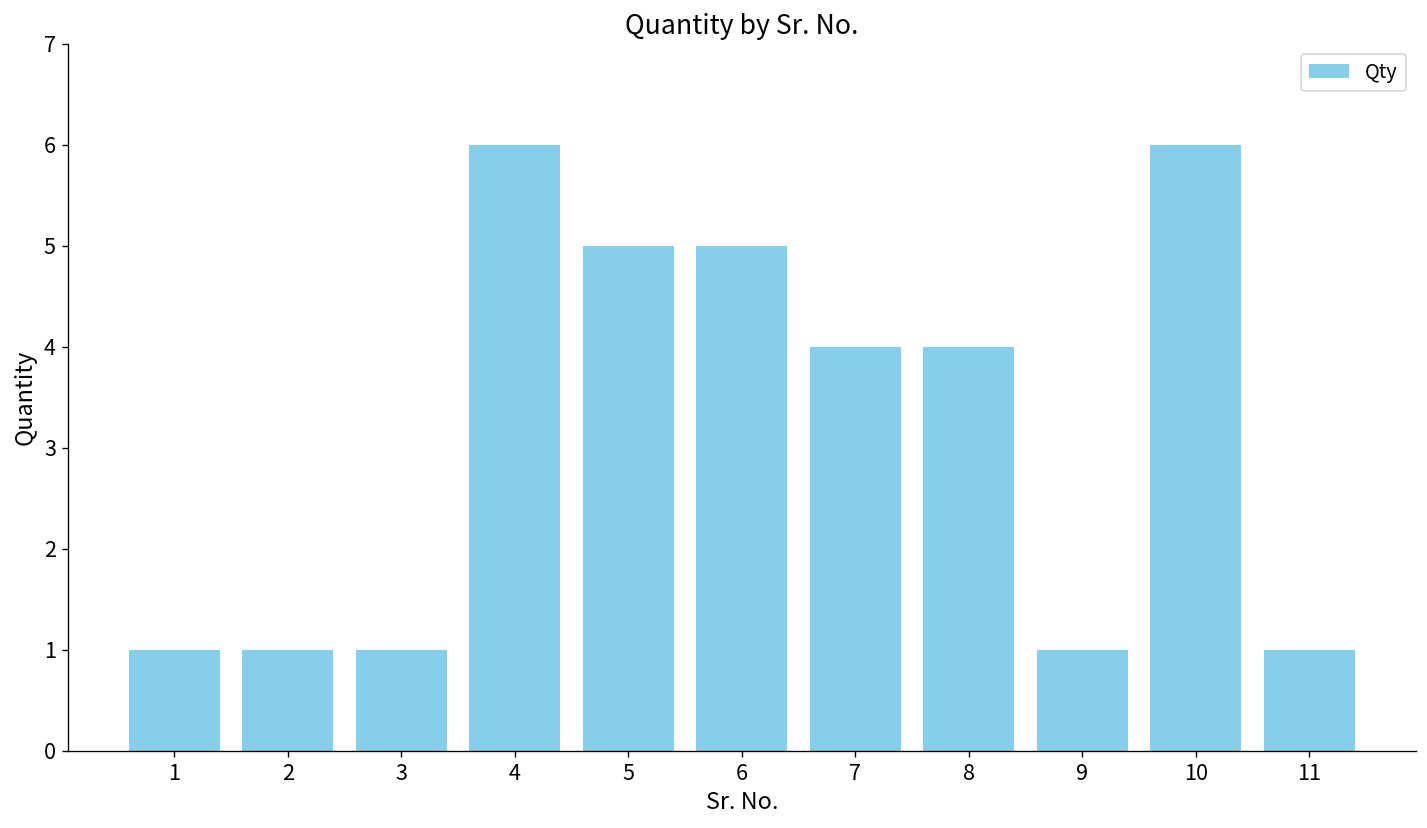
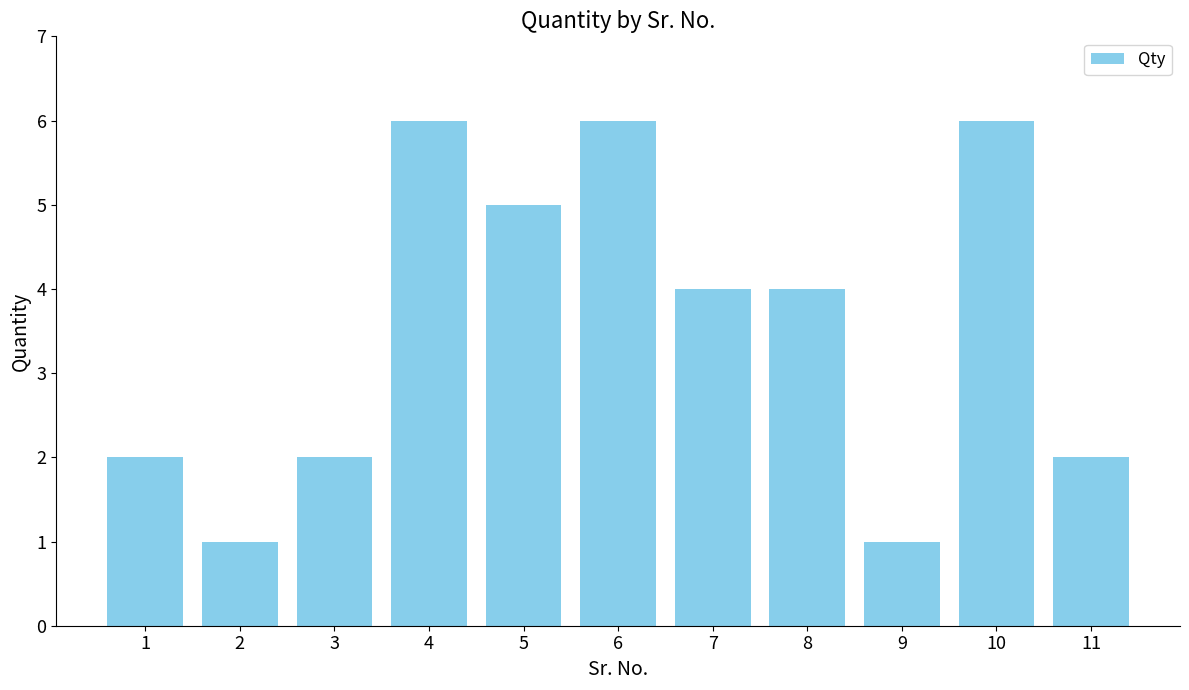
  {
-   "1": 1,
+   "1": 2,
    "2": 1,
-   "3": 1,
+   "3": 2,
    "4": 6,
    "5": 5,
-   "6": 5,
+   "6": 6,
    "7": 4,
    "8": 4,
    "9": 1,
    "10": 6,
-   "11": 1
+   "11": 2
  }
